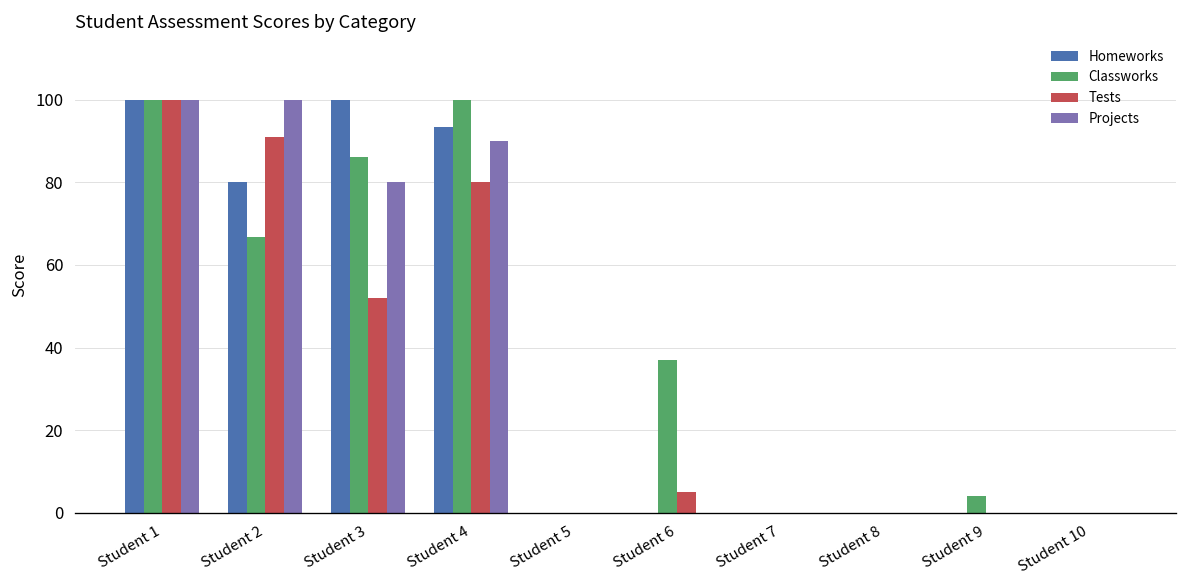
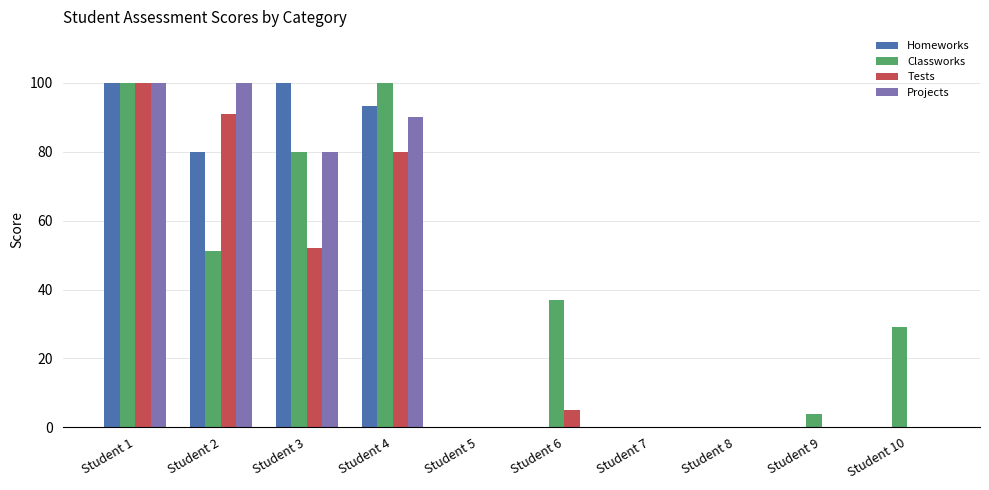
  {
    "Classworks": {
      "Student 1": 100,
-     "Student 2": 67,
-     "Student 3": 86,
+     "Student 2": 51,
+     "Student 3": 80,
      "Student 4": 100,
      "Student 5": 0,
      "Student 6": 37,
      "Student 7": 0,
      "Student 8": 0,
      "Student 9": 4,
-     "Student 10": 0
+     "Student 10": 29
    },
    "Tests": {
      "Student 1": 100,
      "Student 2": 91,
      "Student 3": 52,
      "Student 4": 80,
      "Student 5": 0,
      "Student 6": 5,
      "Student 7": 0,
      "Student 8": 0,
      "Student 9": 0,
      "Student 10": 0
    }
  }
